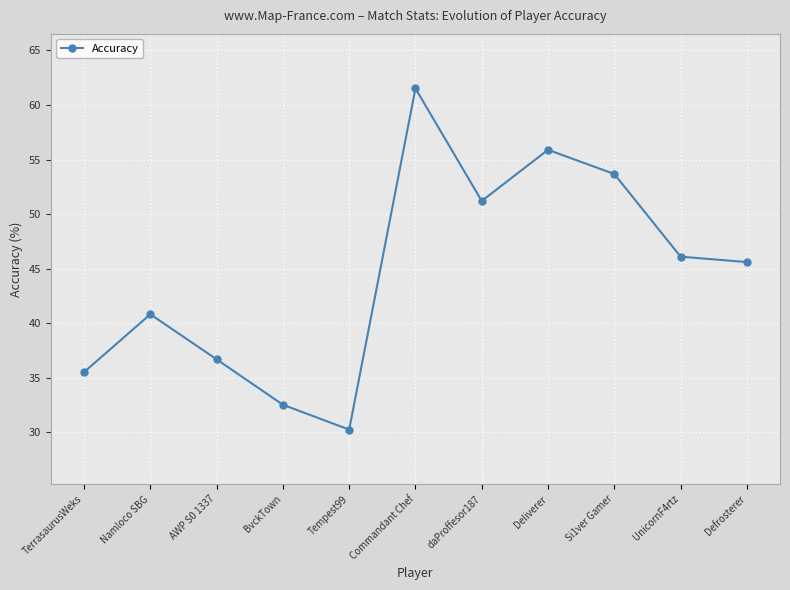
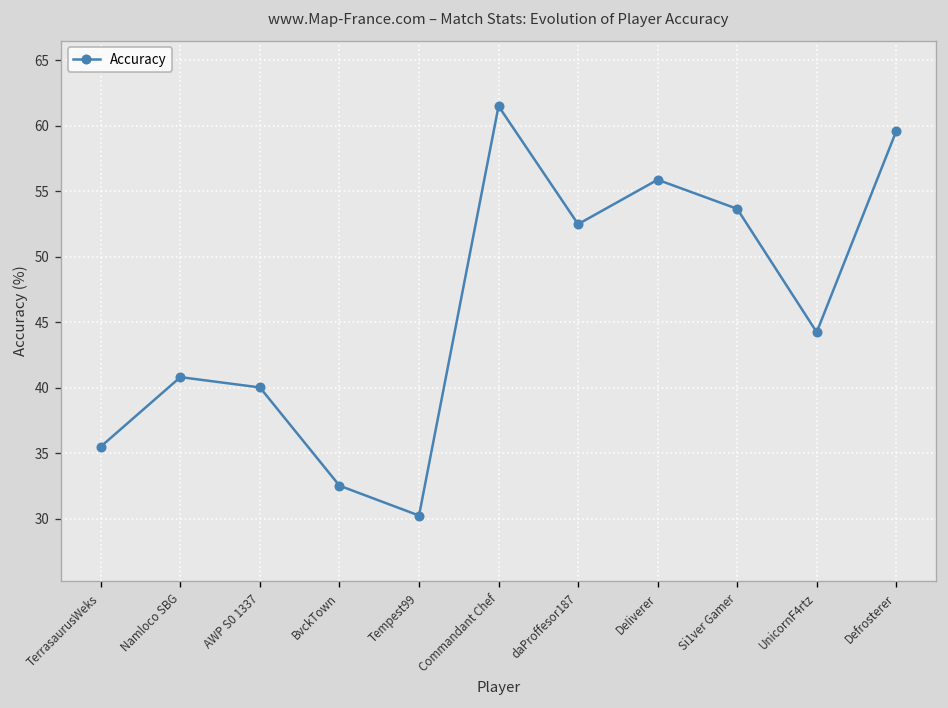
  {
    "TerrasaurusWeks": 35.5,
    "Namloco SBG": 40.8,
-   "AWP S0 1337": 36.7,
+   "AWP S0 1337": 40.0,
    "BvckTown": 32.5,
    "Tempest99": 30.3,
    "Commandant Chef": 61.5,
-   "daProffesor187": 51.2,
+   "daProffesor187": 52.5,
    "DeIiverer": 55.9,
    "Si1ver Gamer": 53.7,
-   "UnicornF4rtz": 46.1,
-   "Defrosterer": 45.6
+   "UnicornF4rtz": 44.3,
+   "Defrosterer": 59.6
  }
